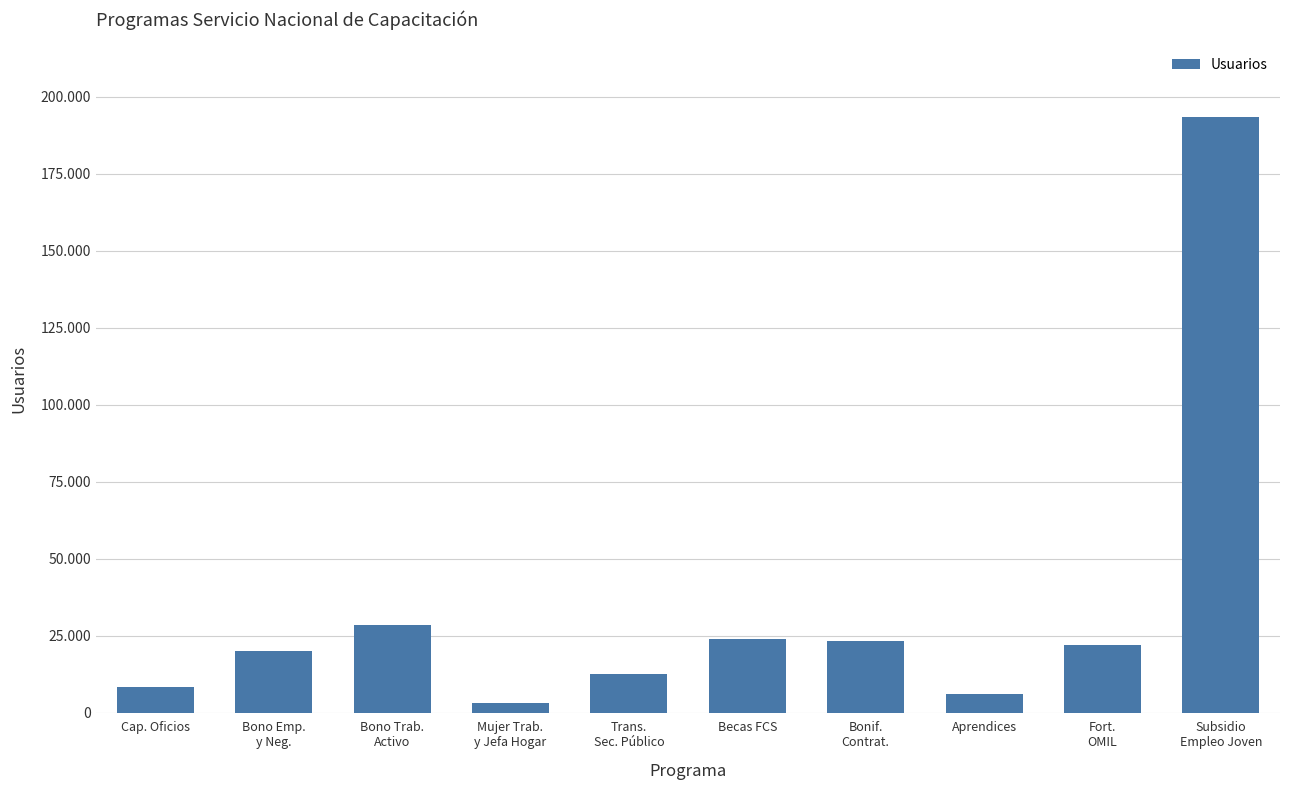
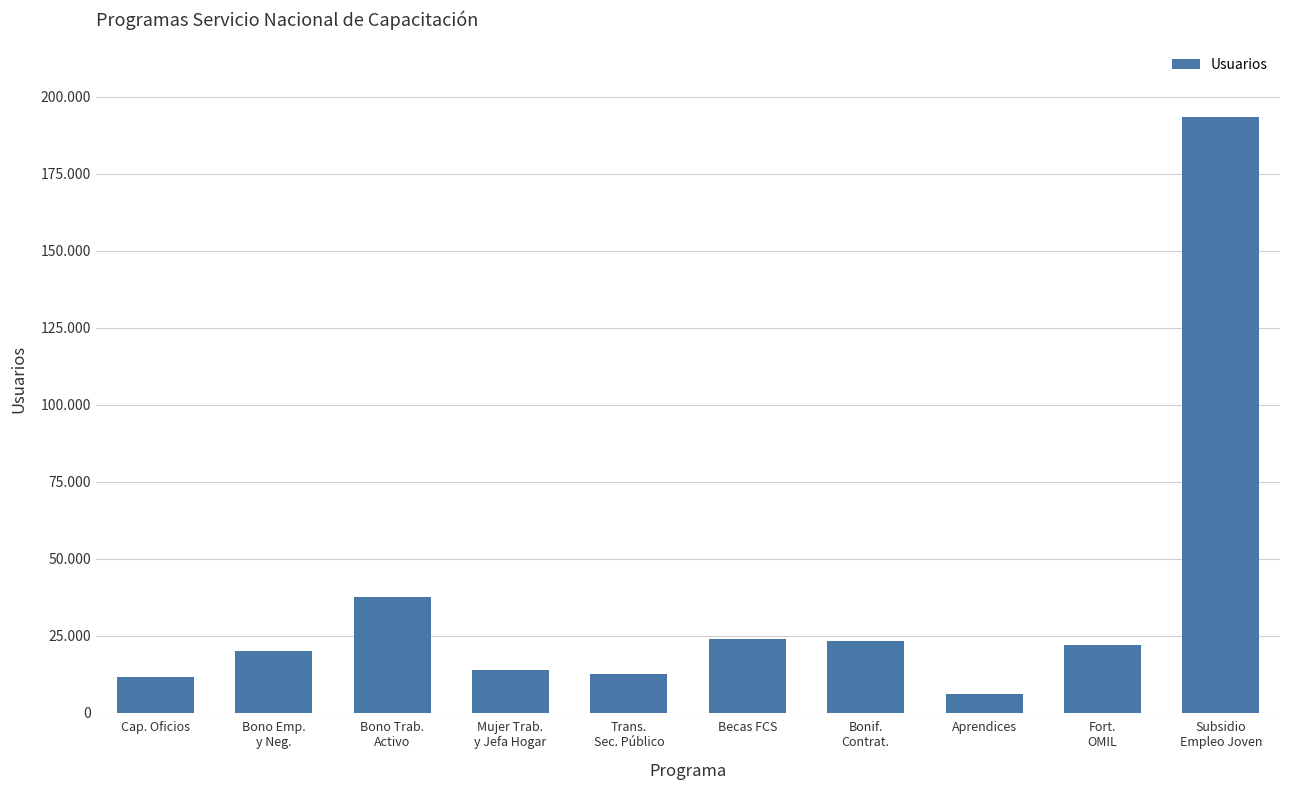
  {
-   "Cap. Oficios": 8,
+   "Cap. Oficios": 12,
    "Bono Emp. y Neg.": 20,
-   "Bono Trab. Activo": 29,
-   "Mujer Trab. y Jefa Hogar": 3,
+   "Bono Trab. Activo": 37,
+   "Mujer Trab. y Jefa Hogar": 14,
    "Trans. Sec. Público": 13,
    "Becas FCS": 24,
    "Bonif. Contrat.": 23,
    "Aprendices": 6,
    "Fort. OMIL": 22,
    "Subsidio Empleo Joven": 193
  }
